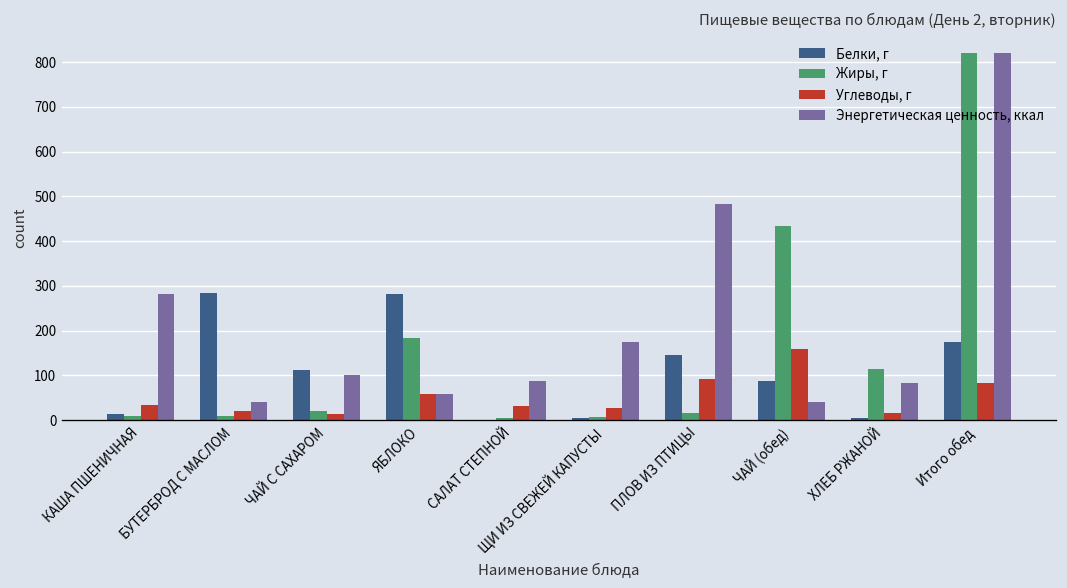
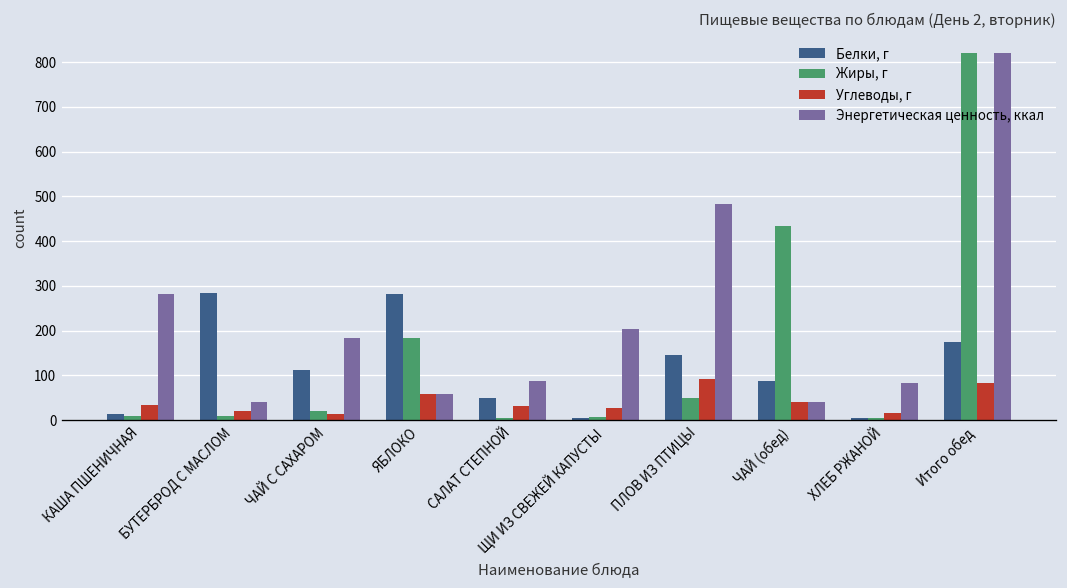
  {
    "Белки, г": {
      "КАША ПШЕНИЧНАЯ": 10,
      "БУТЕРБРОД С МАСЛОМ": 280,
      "ЧАЙ С САХАРОМ": 110,
      "ЯБЛОКО": 280,
-     "САЛАТ СТЕПНОЙ": 0,
+     "САЛАТ СТЕПНОЙ": 50,
      "ПЛОВ ИЗ ПТИЦЫ": 150,
      "ЧАЙ (обед)": 90,
      "Итого обед": 180
    },
    "Жиры, г": {
      "КАША ПШЕНИЧНАЯ": 10,
      "БУТЕРБРОД С МАСЛОМ": 10,
      "ЧАЙ С САХАРОМ": 20,
      "ЯБЛОКО": 180,
      "ЩИ ИЗ СВЕЖЕЙ КАПУСТЫ": 10,
-     "ПЛОВ ИЗ ПТИЦЫ": 20,
+     "ПЛОВ ИЗ ПТИЦЫ": 50,
      "ЧАЙ (обед)": 430,
-     "ХЛЕБ РЖАНОЙ": 110,
+     "ХЛЕБ РЖАНОЙ": 0,
      "Итого обед": 820
    },
    "Углеводы, г": {
      "КАША ПШЕНИЧНАЯ": 30,
      "БУТЕРБРОД С МАСЛОМ": 20,
      "ЧАЙ С САХАРОМ": 10,
      "ЯБЛОКО": 60,
      "САЛАТ СТЕПНОЙ": 30,
      "ЩИ ИЗ СВЕЖЕЙ КАПУСТЫ": 30,
      "ПЛОВ ИЗ ПТИЦЫ": 90,
-     "ЧАЙ (обед)": 160,
+     "ЧАЙ (обед)": 40,
      "ХЛЕБ РЖАНОЙ": 20,
      "Итого обед": 80
    },
    "Энергетическая ценность, ккал": {
      "КАША ПШЕНИЧНАЯ": 280,
      "БУТЕРБРОД С МАСЛОМ": 40,
-     "ЧАЙ С САХАРОМ": 100,
+     "ЧАЙ С САХАРОМ": 180,
      "ЯБЛОКО": 60,
      "САЛАТ СТЕПНОЙ": 90,
-     "ЩИ ИЗ СВЕЖЕЙ КАПУСТЫ": 180,
+     "ЩИ ИЗ СВЕЖЕЙ КАПУСТЫ": 200,
      "ПЛОВ ИЗ ПТИЦЫ": 480,
      "ЧАЙ (обед)": 40,
      "ХЛЕБ РЖАНОЙ": 80,
      "Итого обед": 820
    }
  }
